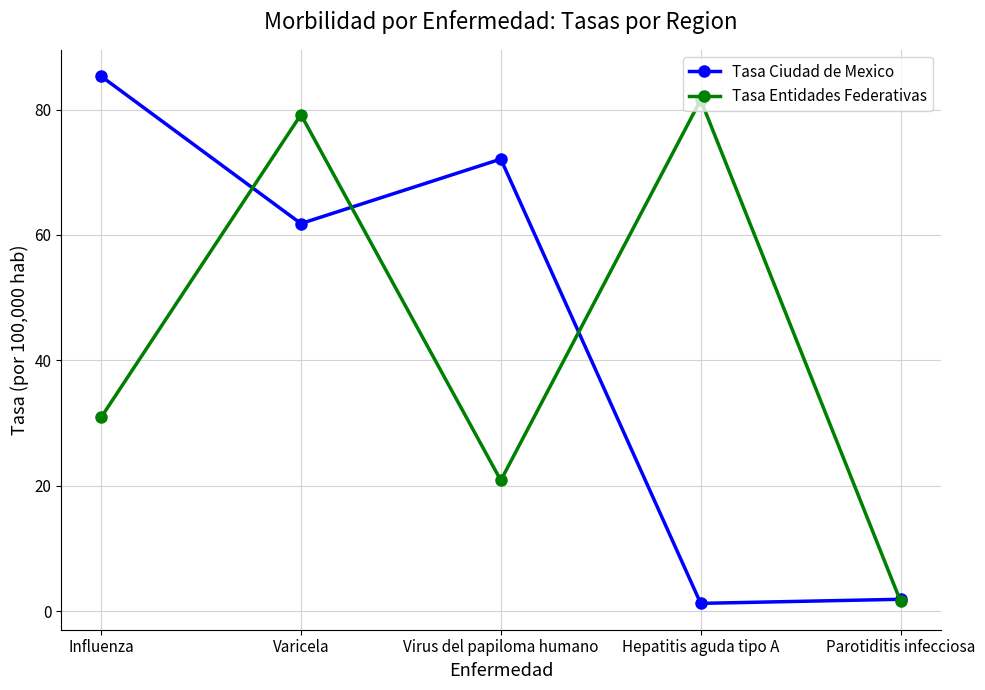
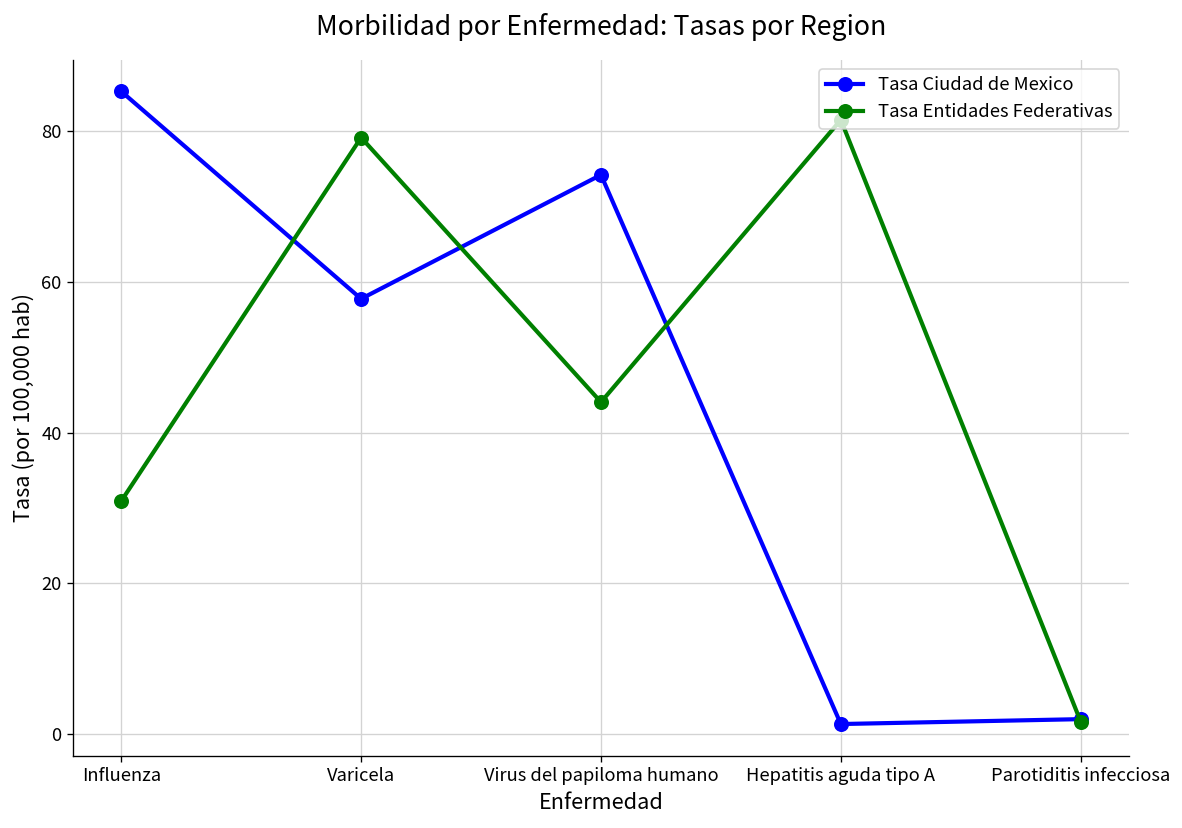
  {
    "Tasa Ciudad de Mexico": {
      "Influenza": 85,
-     "Varicela": 62,
-     "Virus del papiloma humano": 72,
+     "Varicela": 58,
+     "Virus del papiloma humano": 74,
      "Hepatitis aguda tipo A": 1
    },
    "Tasa Entidades Federativas": {
      "Influenza": 31,
      "Varicela": 79,
-     "Virus del papiloma humano": 21
+     "Virus del papiloma humano": 44
    }
  }
